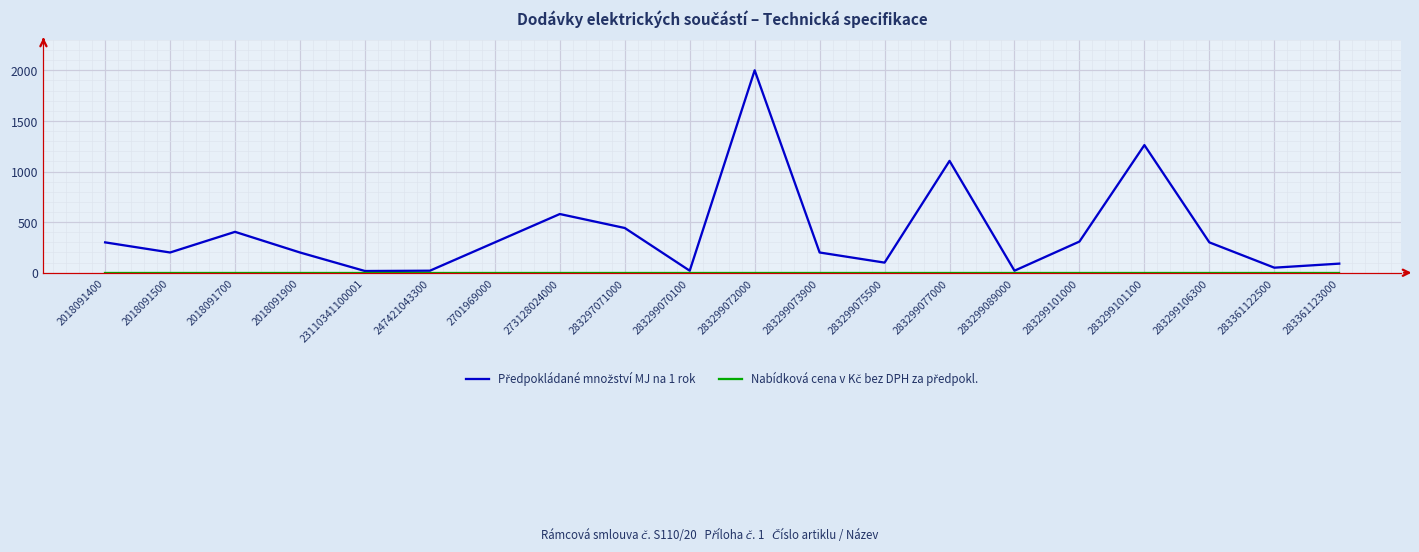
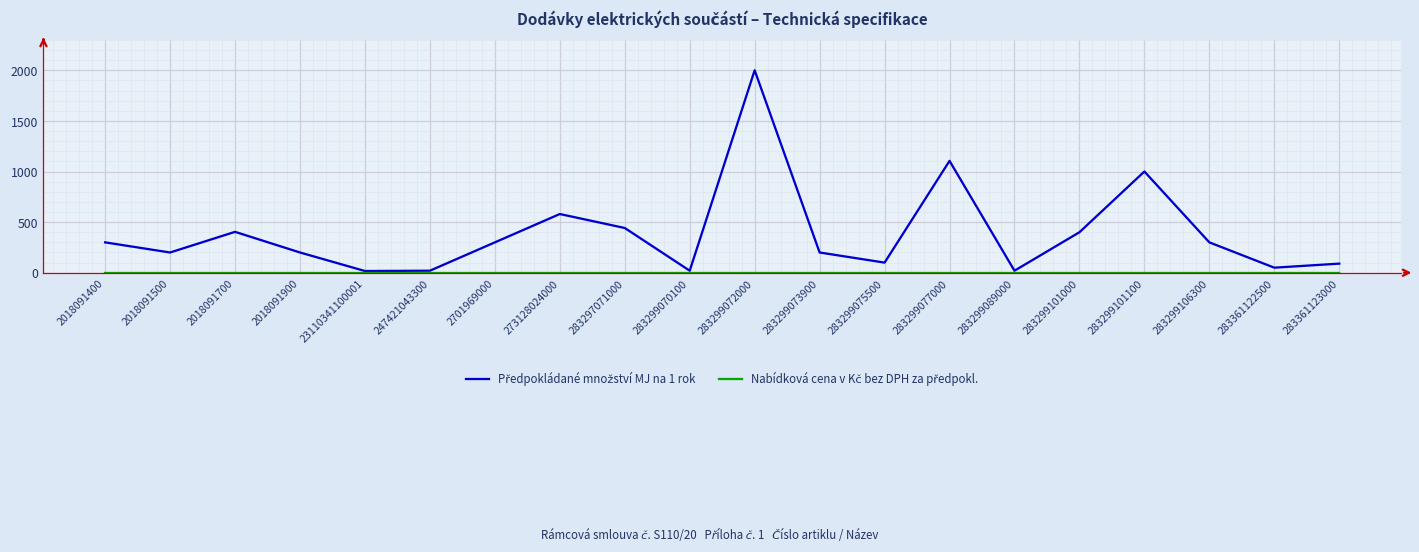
  {
    "Předpokládané množství MJ na 1 rok": {
      "2018091400": 300,
      "2018091500": 200,
      "2018091700": 400,
      "2018091900": 200,
      "2701969000": 300,
      "273128024000": 600,
      "283297071000": 400,
      "283299072000": 2000,
      "283299073900": 200,
      "283299075500": 100,
      "283299077000": 1100,
-     "283299101000": 300,
-     "283299101100": 1300,
+     "283299101000": 400,
+     "283299101100": 1000,
      "283299106300": 300,
      "283361122500": 100,
      "283361123000": 100
    },
    "Nabídková cena v Kč bez DPH za předpokl.": {
      "2018091400": 0,
      "2018091500": 0,
      "2018091700": 0,
      "2018091900": 0,
      "2701969000": 0,
      "273128024000": 0,
      "283297071000": 0,
      "283299072000": 0,
      "283299073900": 0,
      "283299075500": 0,
      "283299077000": 0,
      "283299101000": 0,
      "283299101100": 0,
      "283299106300": 0,
      "283361122500": 0,
      "283361123000": 0
    }
  }
